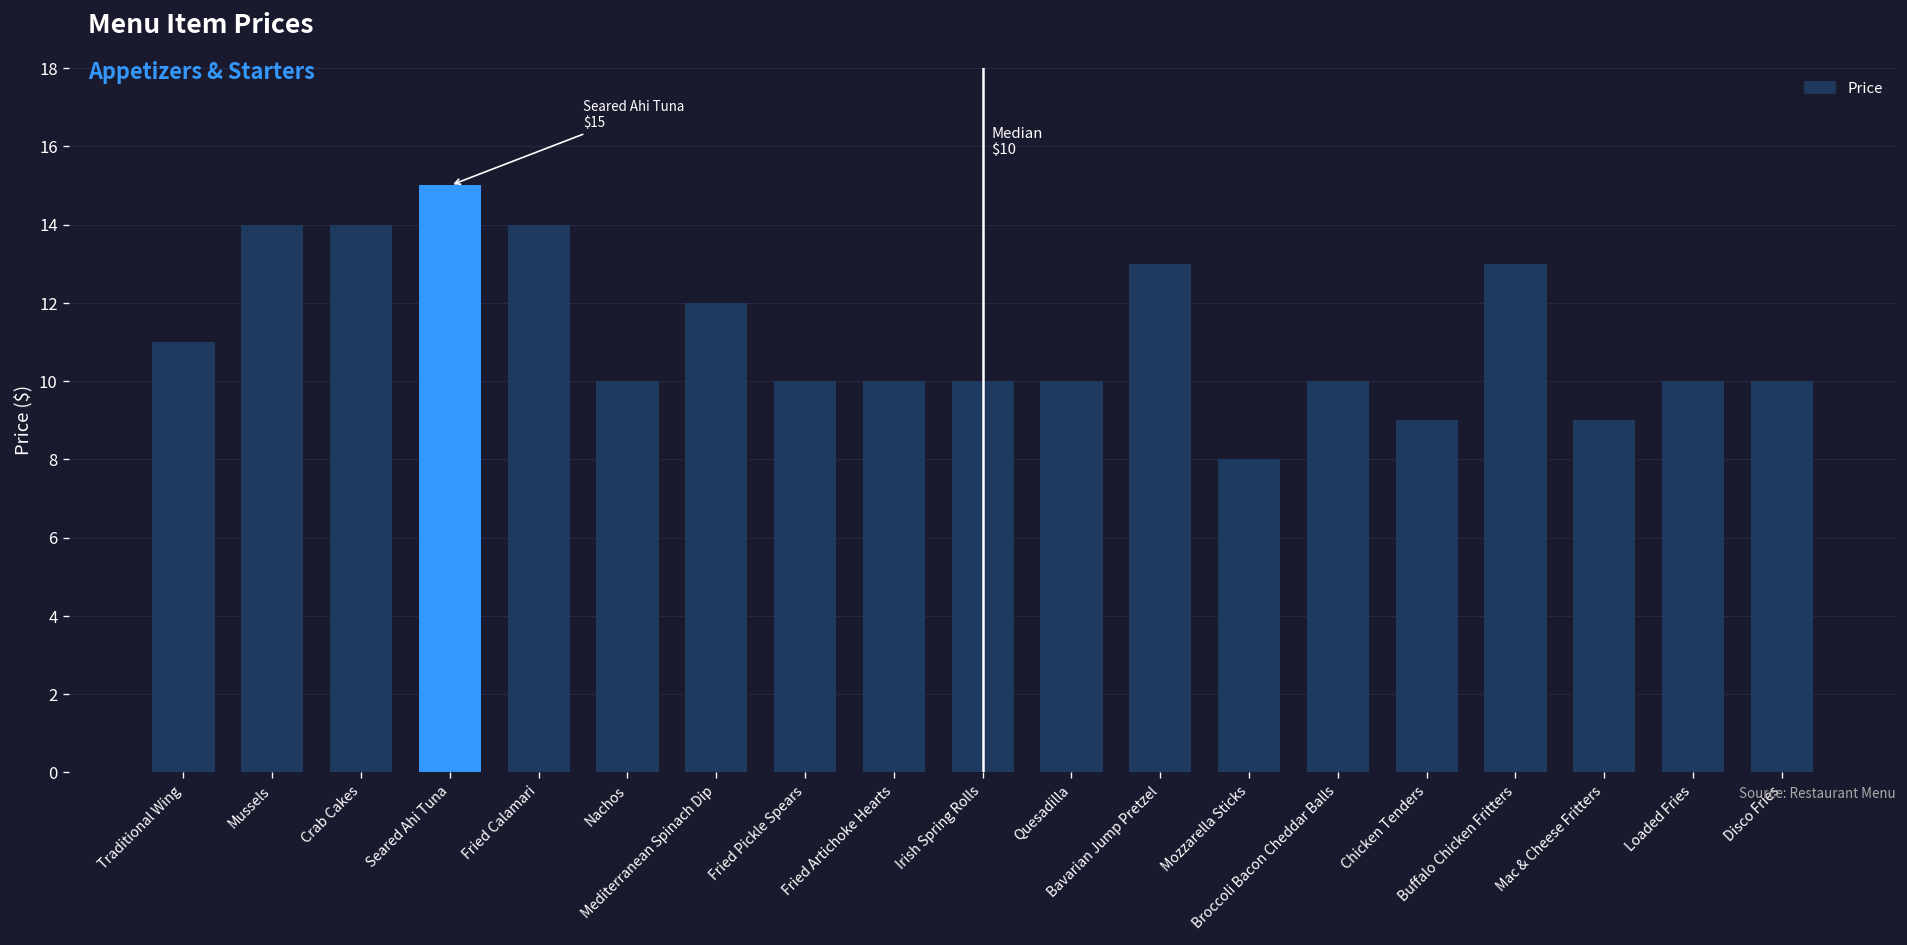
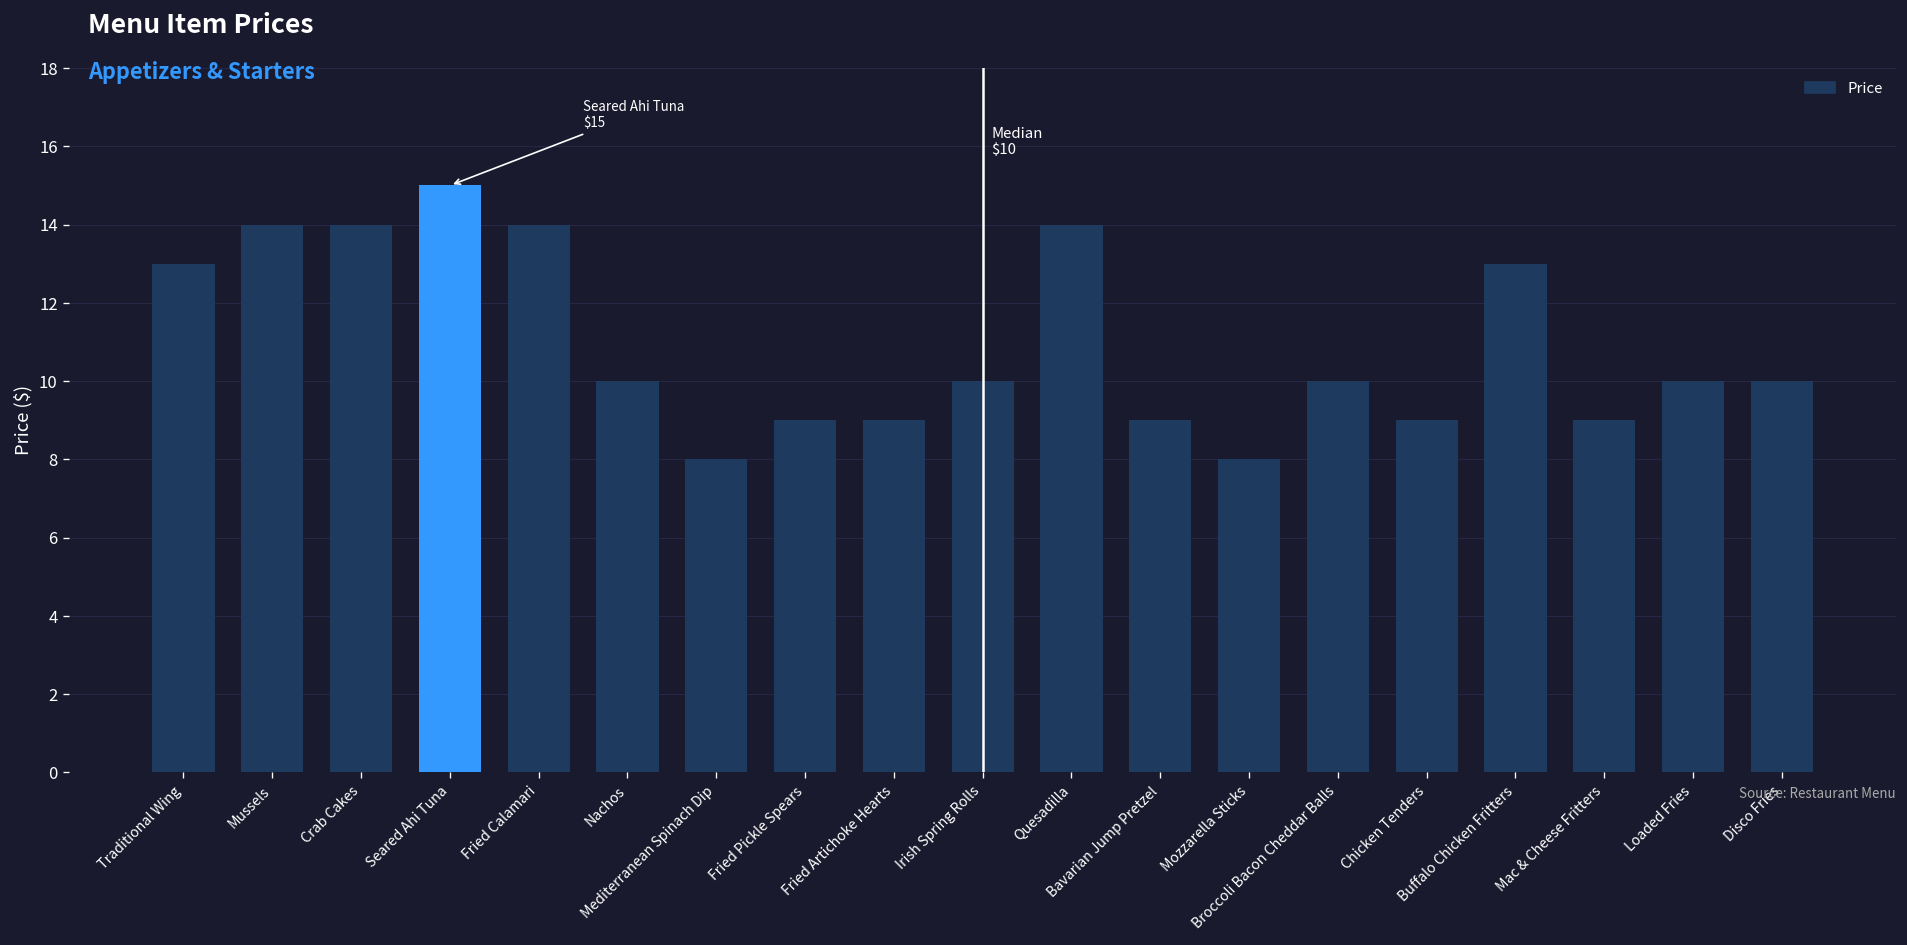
  {
-   "Traditional Wing": 11,
+   "Traditional Wing": 13,
    "Mussels": 14,
    "Crab Cakes": 14,
    "Fried Calamari": 14,
    "Nachos": 10,
-   "Mediterranean Spinach Dip": 12,
-   "Fried Pickle Spears": 10,
-   "Fried Artichoke Hearts": 10,
+   "Mediterranean Spinach Dip": 8,
+   "Fried Pickle Spears": 9,
+   "Fried Artichoke Hearts": 9,
    "Irish Spring Rolls": 10,
-   "Quesadilla": 10,
-   "Bavarian Jump Pretzel": 13,
+   "Quesadilla": 14,
+   "Bavarian Jump Pretzel": 9,
    "Mozzarella Sticks": 8,
    "Broccoli Bacon Cheddar Balls": 10,
    "Chicken Tenders": 9,
    "Buffalo Chicken Fritters": 13,
    "Mac & Cheese Fritters": 9,
    "Loaded Fries": 10,
    "Disco Fries": 10
  }
